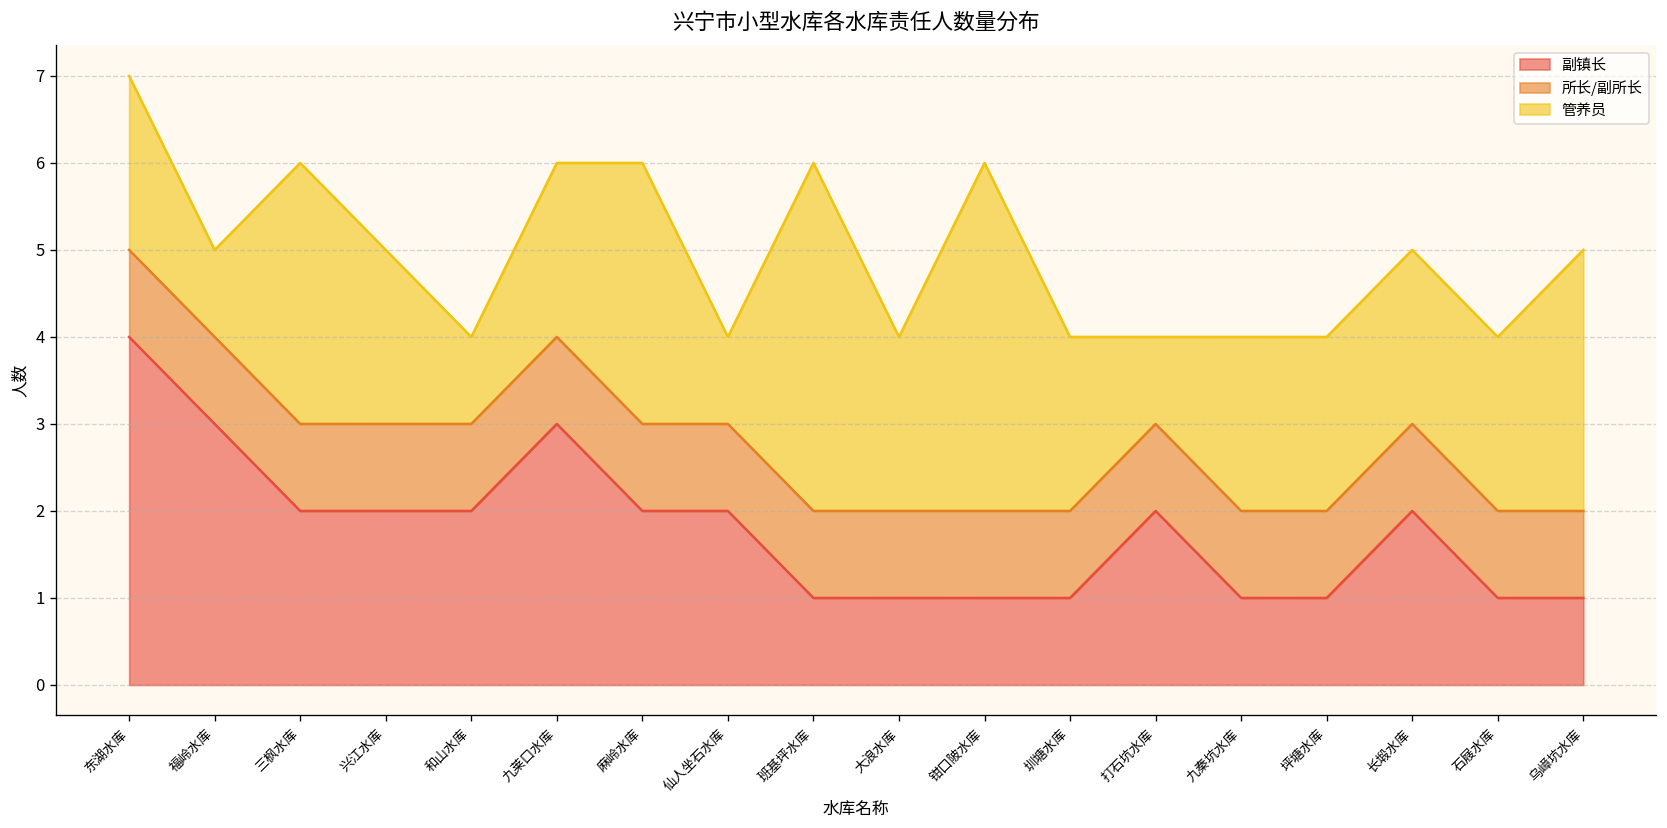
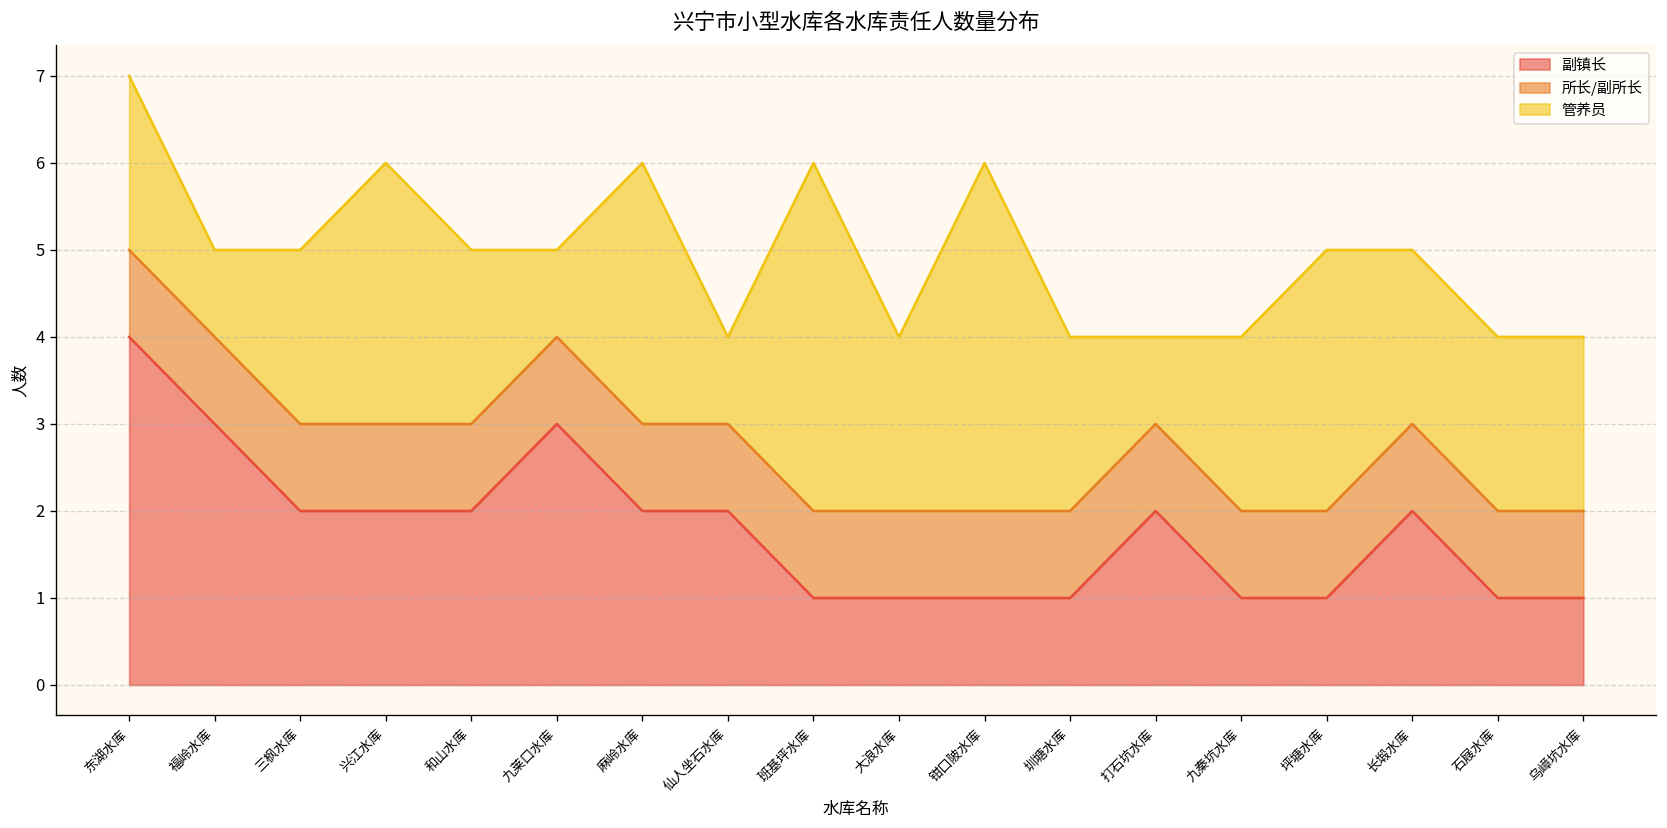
  {
    "管养员": {
      "东湖水库": 2,
      "福岭水库": 1,
-     "三枫水库": 3,
-     "兴江水库": 2,
-     "和山水库": 1,
-     "九莱口水库": 2,
+     "三枫水库": 2,
+     "兴江水库": 3,
+     "和山水库": 2,
+     "九莱口水库": 1,
      "麻岭水库": 3,
      "仙人坐石水库": 1,
      "班基坪水库": 4,
      "大浪水库": 2,
      "钳口陂水库": 4,
      "圳塘水库": 2,
      "打石坑水库": 1,
      "九秦坑水库": 2,
-     "坪塘水库": 2,
+     "坪塘水库": 3,
      "长塅水库": 2,
      "石屐水库": 2,
-     "乌嶂坑水库": 3
+     "乌嶂坑水库": 2
    }
  }
